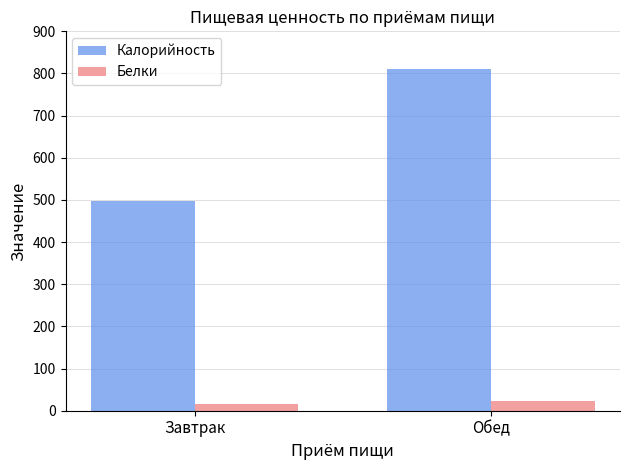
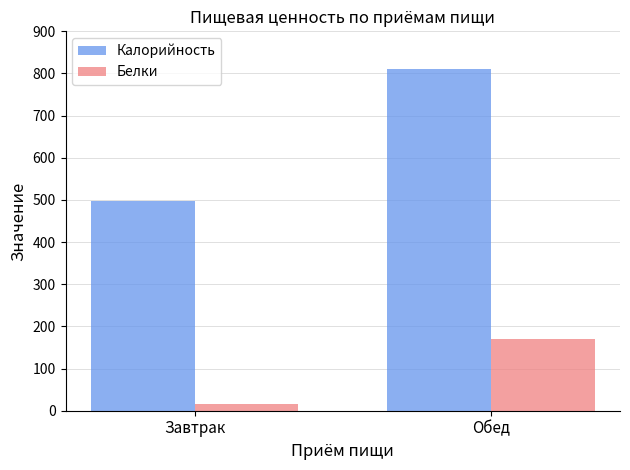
  {
    "Калорийность": {
      "Завтрак": 500,
      "Обед": 810
    },
    "Белки": {
      "Завтрак": 20,
-     "Обед": 20
+     "Обед": 170
    }
  }
